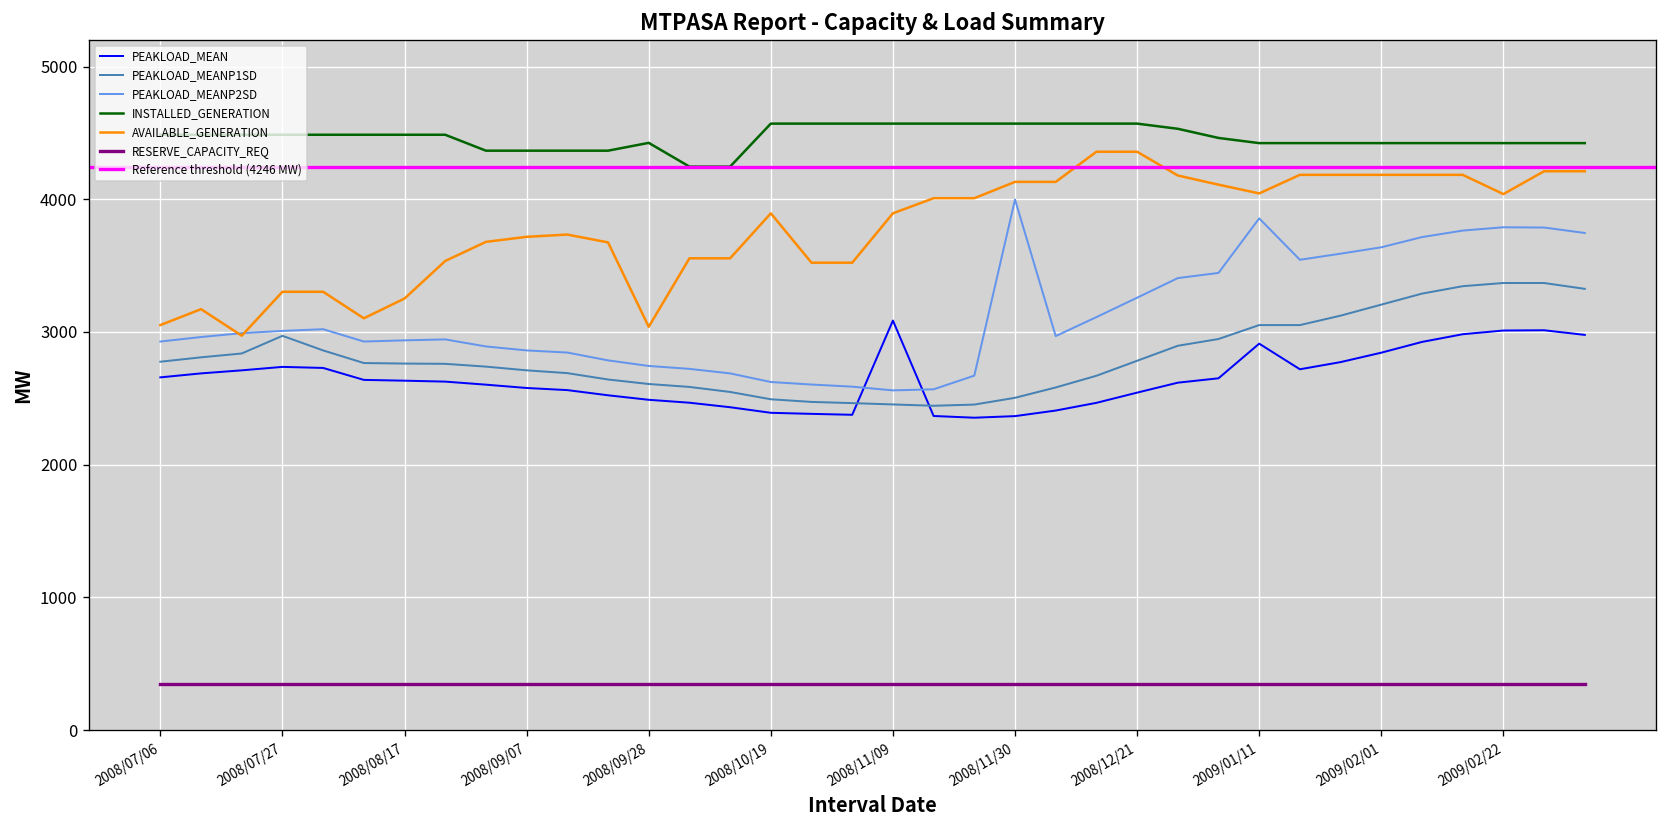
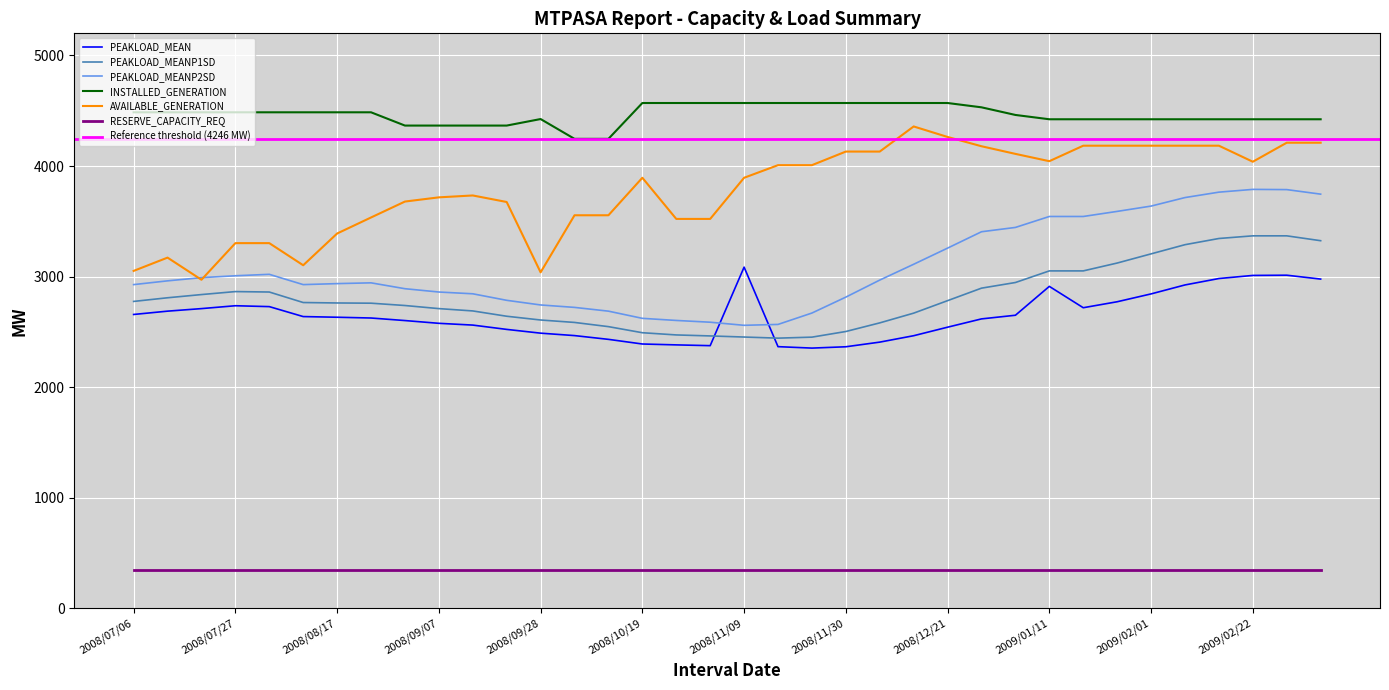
  {
    "PEAKLOAD_MEAN": {
      "2008/07/06": 2660,
      "2008/07/27": 2740,
      "2008/08/17": 2630,
      "2008/09/07": 2580,
      "2008/09/28": 2490,
      "2008/10/19": 2390,
      "2008/11/09": 3090,
      "2008/11/30": 2370,
      "2008/12/21": 2540,
      "2009/01/11": 2910,
      "2009/02/01": 2840,
      "2009/02/22": 3010
    },
    "PEAKLOAD_MEANP1SD": {
      "2008/07/06": 2780,
-     "2008/07/27": 2970,
+     "2008/07/27": 2870,
      "2008/08/17": 2760,
      "2008/09/07": 2710,
      "2008/09/28": 2610,
      "2008/10/19": 2490,
      "2008/11/09": 2450,
      "2008/11/30": 2500,
      "2008/12/21": 2780,
      "2009/01/11": 3050,
      "2009/02/01": 3210,
      "2009/02/22": 3370
    },
    "PEAKLOAD_MEANP2SD": {
      "2008/07/06": 2930,
      "2008/07/27": 3010,
      "2008/08/17": 2940,
      "2008/09/07": 2860,
      "2008/09/28": 2740,
      "2008/10/19": 2620,
      "2008/11/09": 2560,
-     "2008/11/30": 4000,
+     "2008/11/30": 2820,
      "2008/12/21": 3260,
-     "2009/01/11": 3860,
+     "2009/01/11": 3540,
      "2009/02/01": 3640,
      "2009/02/22": 3790
    },
    "INSTALLED_GENERATION": {
      "2008/08/17": 4490,
      "2008/09/07": 4370,
      "2008/09/28": 4430,
      "2008/10/19": 4570,
      "2008/11/09": 4570,
      "2008/11/30": 4570,
      "2008/12/21": 4570,
      "2009/01/11": 4420,
      "2009/02/01": 4420,
      "2009/02/22": 4420
    },
    "AVAILABLE_GENERATION": {
      "2008/07/06": 3050,
      "2008/07/27": 3300,
-     "2008/08/17": 3250,
+     "2008/08/17": 3390,
      "2008/09/07": 3720,
      "2008/09/28": 3040,
      "2008/10/19": 3890,
      "2008/11/09": 3890,
      "2008/11/30": 4130,
-     "2008/12/21": 4360,
+     "2008/12/21": 4260,
      "2009/01/11": 4040,
      "2009/02/01": 4180,
      "2009/02/22": 4040
    },
    "RESERVE_CAPACITY_REQ": {
      "2008/07/06": 350,
      "2008/07/27": 350,
      "2008/08/17": 350,
      "2008/09/07": 350,
      "2008/09/28": 350,
      "2008/10/19": 350,
      "2008/11/09": 350,
      "2008/11/30": 350,
      "2008/12/21": 350,
      "2009/01/11": 350,
      "2009/02/01": 350,
      "2009/02/22": 350
    }
  }
